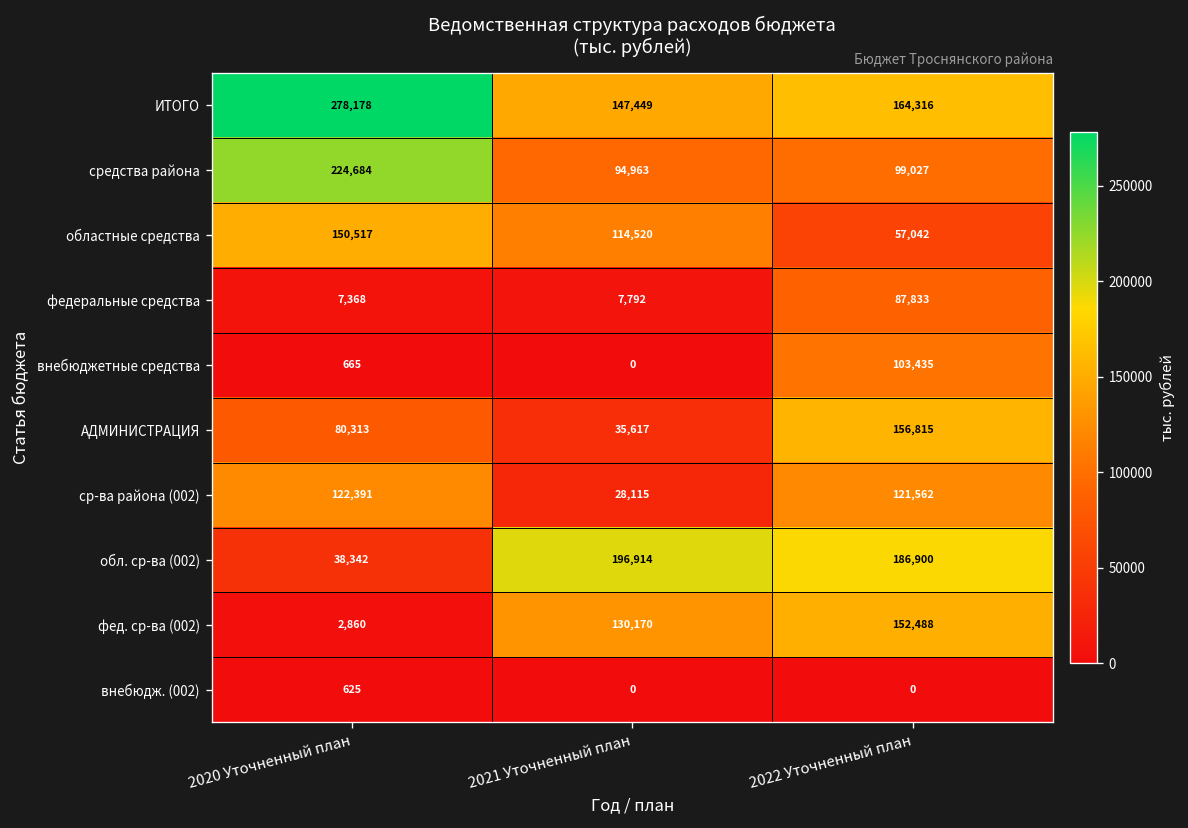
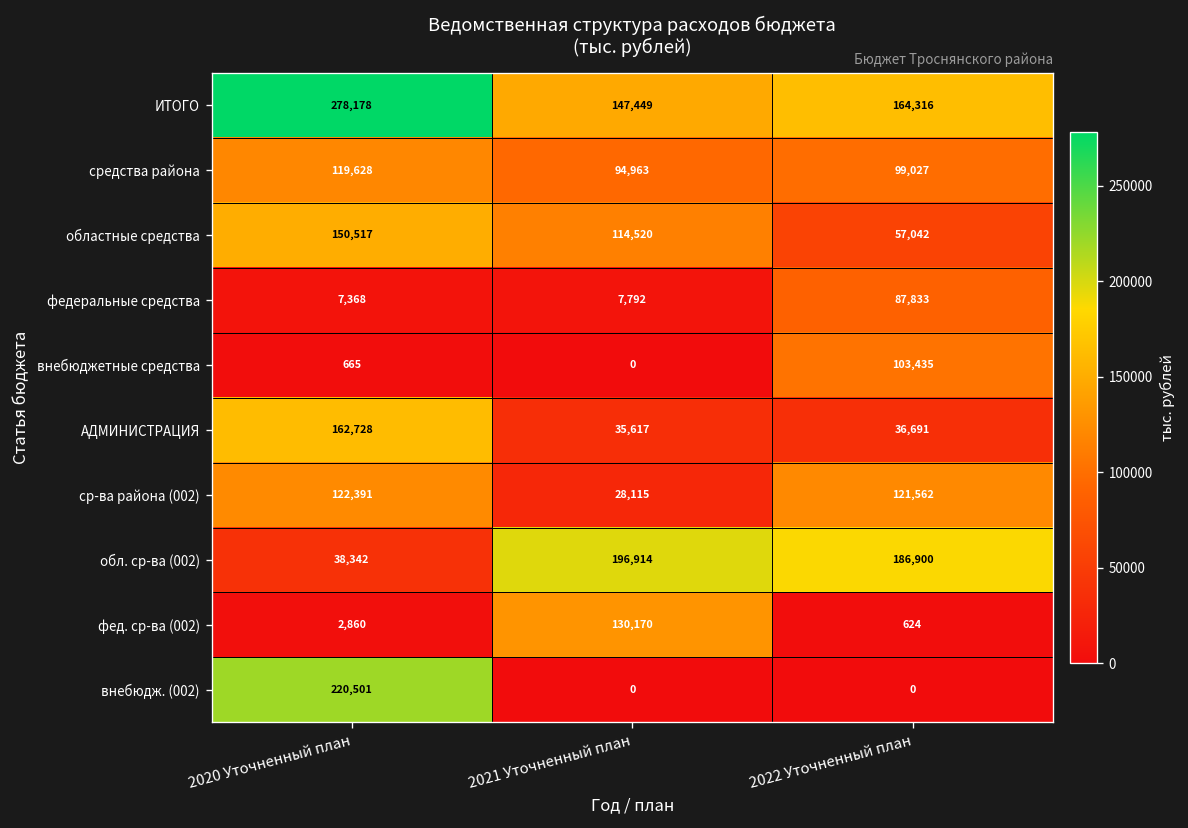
  {
    "ИТОГО": {
      "2020 Уточненный план": "278,178",
      "2021 Уточненный план": "147,449",
      "2022 Уточненный план": "164,316"
    },
    "средства района": {
-     "2020 Уточненный план": "224,684",
+     "2020 Уточненный план": "119,628",
      "2021 Уточненный план": "94,963",
      "2022 Уточненный план": "99,027"
    },
    "областные средства": {
      "2020 Уточненный план": "150,517",
      "2021 Уточненный план": "114,520",
      "2022 Уточненный план": "57,042"
    },
    "федеральные средства": {
      "2020 Уточненный план": "7,368",
      "2021 Уточненный план": "7,792",
      "2022 Уточненный план": "87,833"
    },
    "внебюджетные средства": {
      "2020 Уточненный план": "665",
      "2021 Уточненный план": "0",
      "2022 Уточненный план": "103,435"
    },
    "АДМИНИСТРАЦИЯ": {
-     "2020 Уточненный план": "80,313",
+     "2020 Уточненный план": "162,728",
      "2021 Уточненный план": "35,617",
-     "2022 Уточненный план": "156,815"
+     "2022 Уточненный план": "36,691"
    },
    "ср-ва района (002)": {
      "2020 Уточненный план": "122,391",
      "2021 Уточненный план": "28,115",
      "2022 Уточненный план": "121,562"
    },
    "обл. ср-ва (002)": {
      "2020 Уточненный план": "38,342",
      "2021 Уточненный план": "196,914",
      "2022 Уточненный план": "186,900"
    },
    "фед. ср-ва (002)": {
      "2020 Уточненный план": "2,860",
      "2021 Уточненный план": "130,170",
-     "2022 Уточненный план": "152,488"
+     "2022 Уточненный план": "624"
    },
    "внебюдж. (002)": {
-     "2020 Уточненный план": "625",
+     "2020 Уточненный план": "220,501",
      "2021 Уточненный план": "0",
      "2022 Уточненный план": "0"
    }
  }
